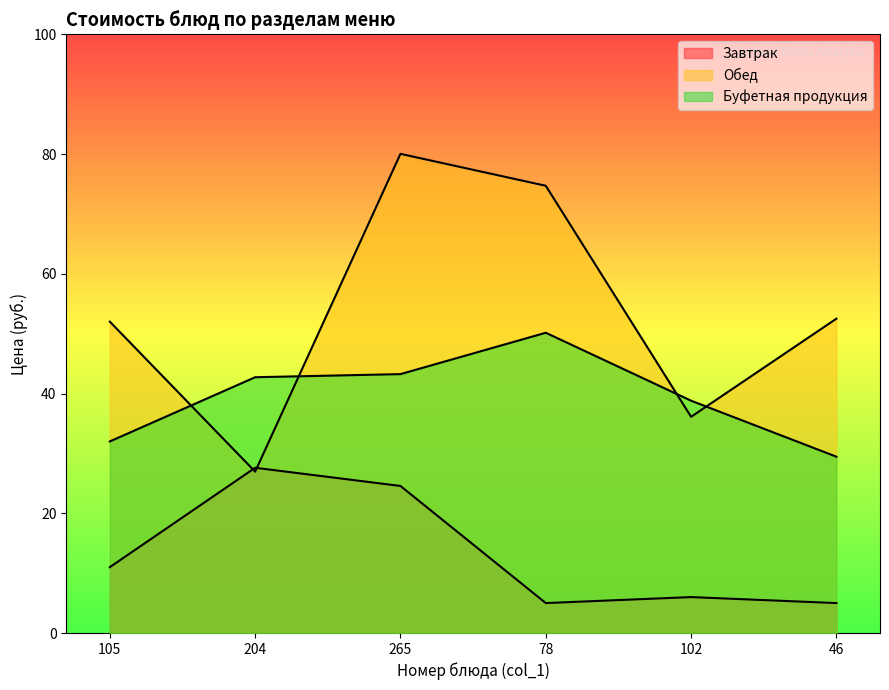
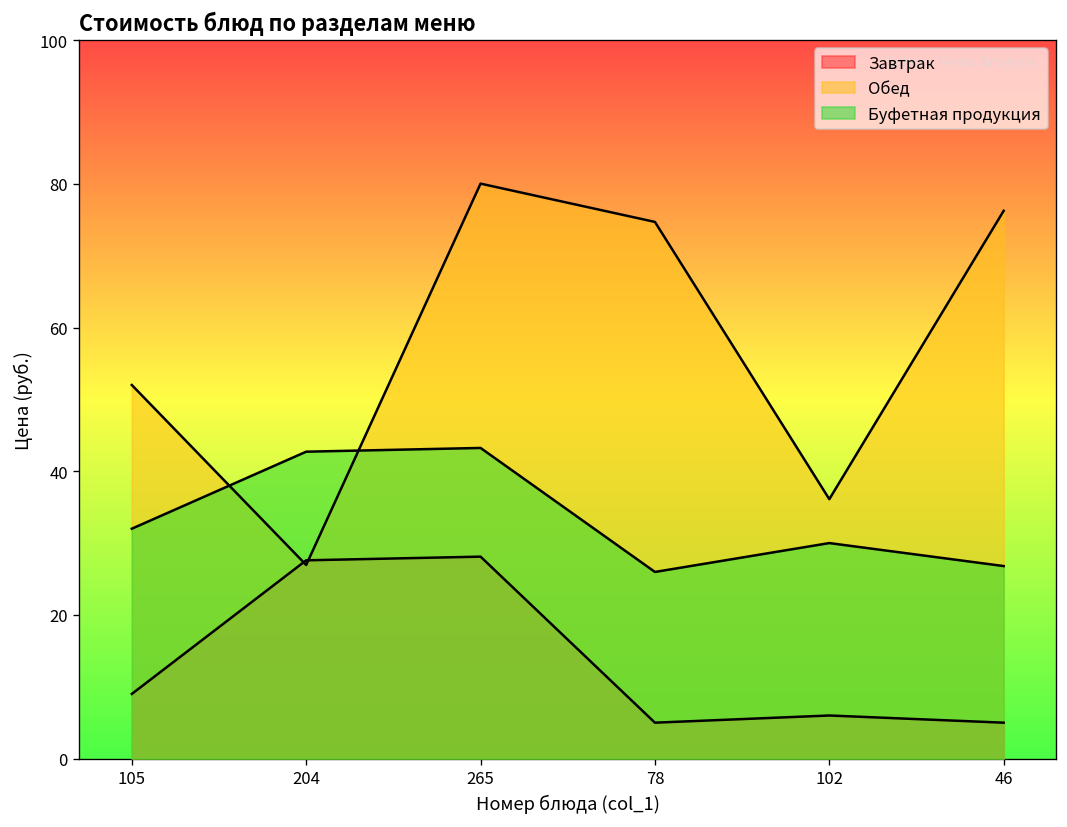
  {
    "Завтрак": {
-     "105": 11,
+     "105": 9,
      "204": 28,
-     "265": 25,
+     "265": 28,
      "78": 5,
      "102": 6,
      "46": 5
    },
    "Обед": {
      "105": 52,
      "204": 27,
      "265": 80,
      "78": 75,
      "102": 36,
-     "46": 53
+     "46": 76
    },
    "Буфетная продукция": {
      "105": 32,
      "204": 43,
      "265": 43,
-     "78": 50,
-     "102": 39,
-     "46": 29
+     "78": 26,
+     "102": 30,
+     "46": 27
    }
  }
